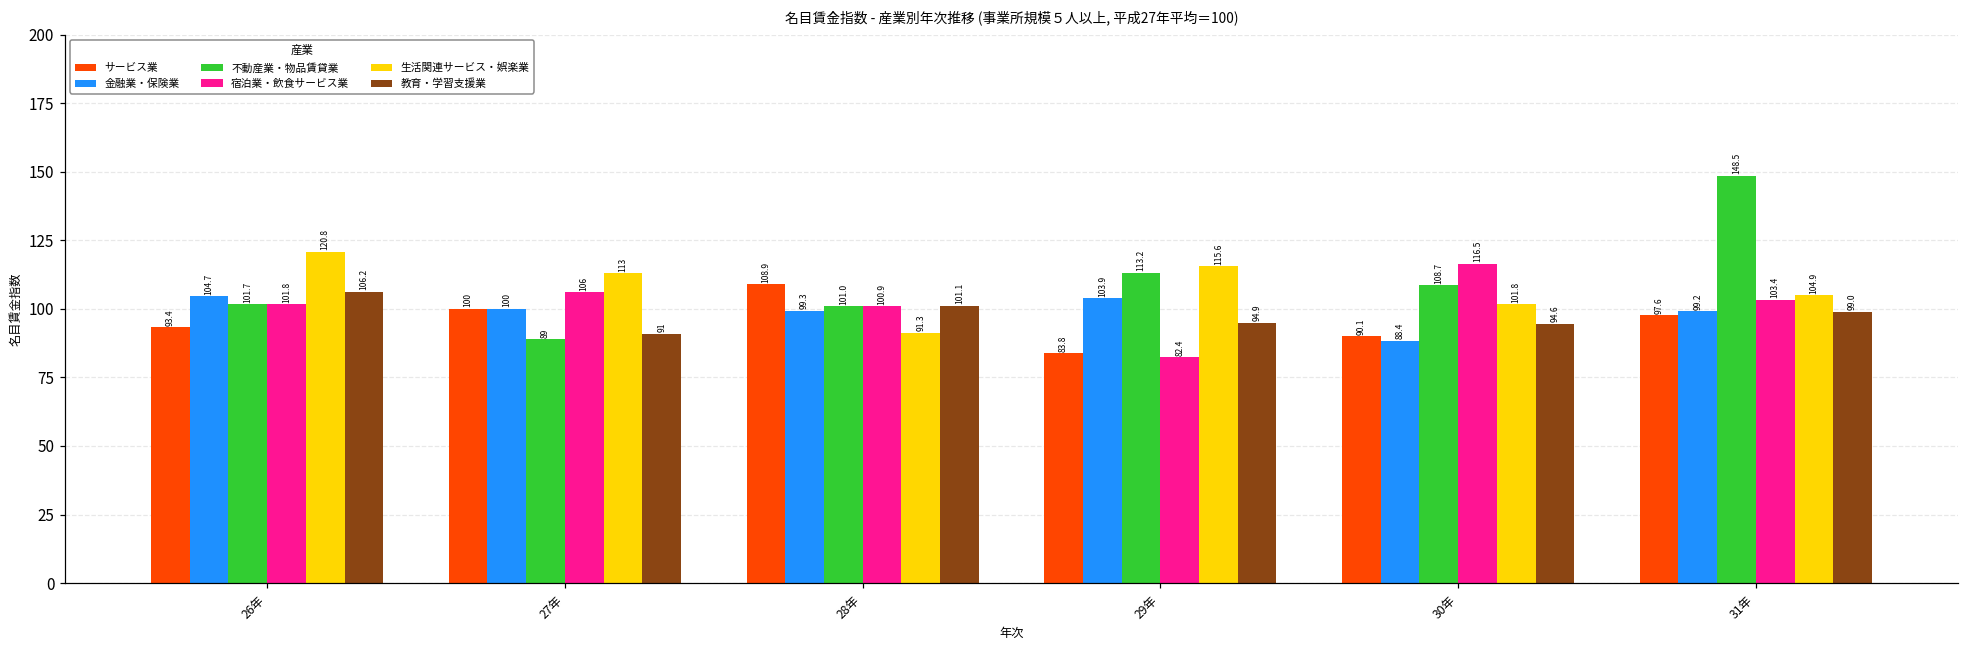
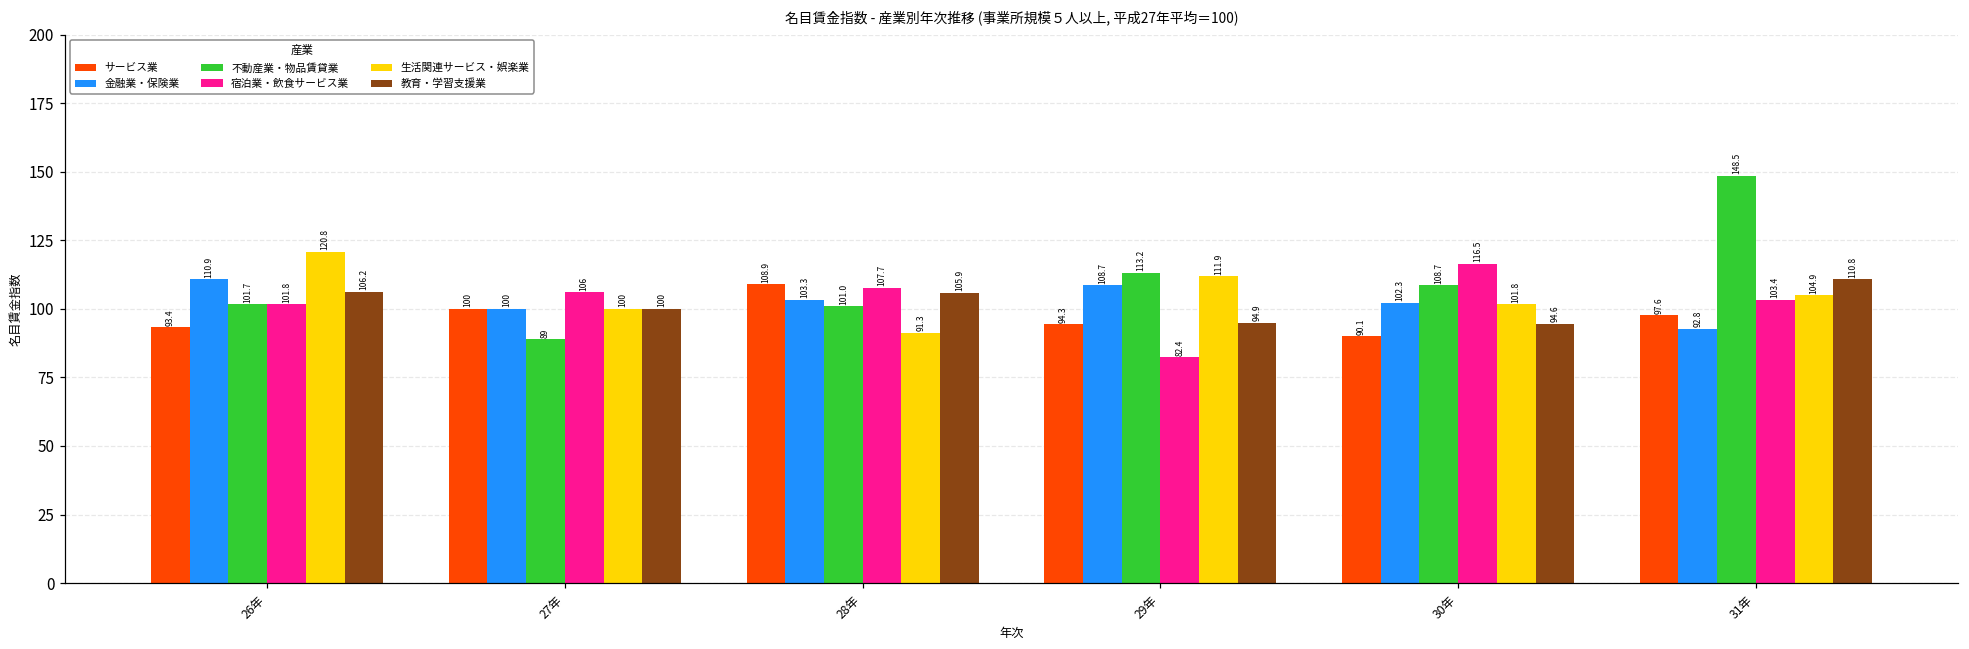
  {
    "サービス業": {
      "26年": 93.4,
      "27年": 100,
      "28年": 108.9,
-     "29年": 83.8,
+     "29年": 94.3,
      "30年": 90.1,
      "31年": 97.6
    },
    "金融業・保険業": {
-     "26年": 104.7,
+     "26年": 110.9,
      "27年": 100,
-     "28年": 99.3,
-     "29年": 103.9,
-     "30年": 88.4,
-     "31年": 99.2
+     "28年": 103.3,
+     "29年": 108.7,
+     "30年": 102.3,
+     "31年": 92.8
    },
    "不動産業・物品賃貸業": {
      "26年": 101.7,
      "27年": 89,
      "28年": 101.0,
      "29年": 113.2,
      "30年": 108.7,
      "31年": 148.5
    },
    "宿泊業・飲食サービス業": {
      "26年": 101.8,
      "27年": 106,
-     "28年": 100.9,
+     "28年": 107.7,
      "29年": 82.4,
      "30年": 116.5,
      "31年": 103.4
    },
    "生活関連サービス・娯楽業": {
      "26年": 120.8,
-     "27年": 113,
+     "27年": 100,
      "28年": 91.3,
-     "29年": 115.6,
+     "29年": 111.9,
      "30年": 101.8,
      "31年": 104.9
    },
    "教育・学習支援業": {
      "26年": 106.2,
-     "27年": 91,
-     "28年": 101.1,
+     "27年": 100,
+     "28年": 105.9,
      "29年": 94.9,
      "30年": 94.6,
-     "31年": 99.0
+     "31年": 110.8
    }
  }
